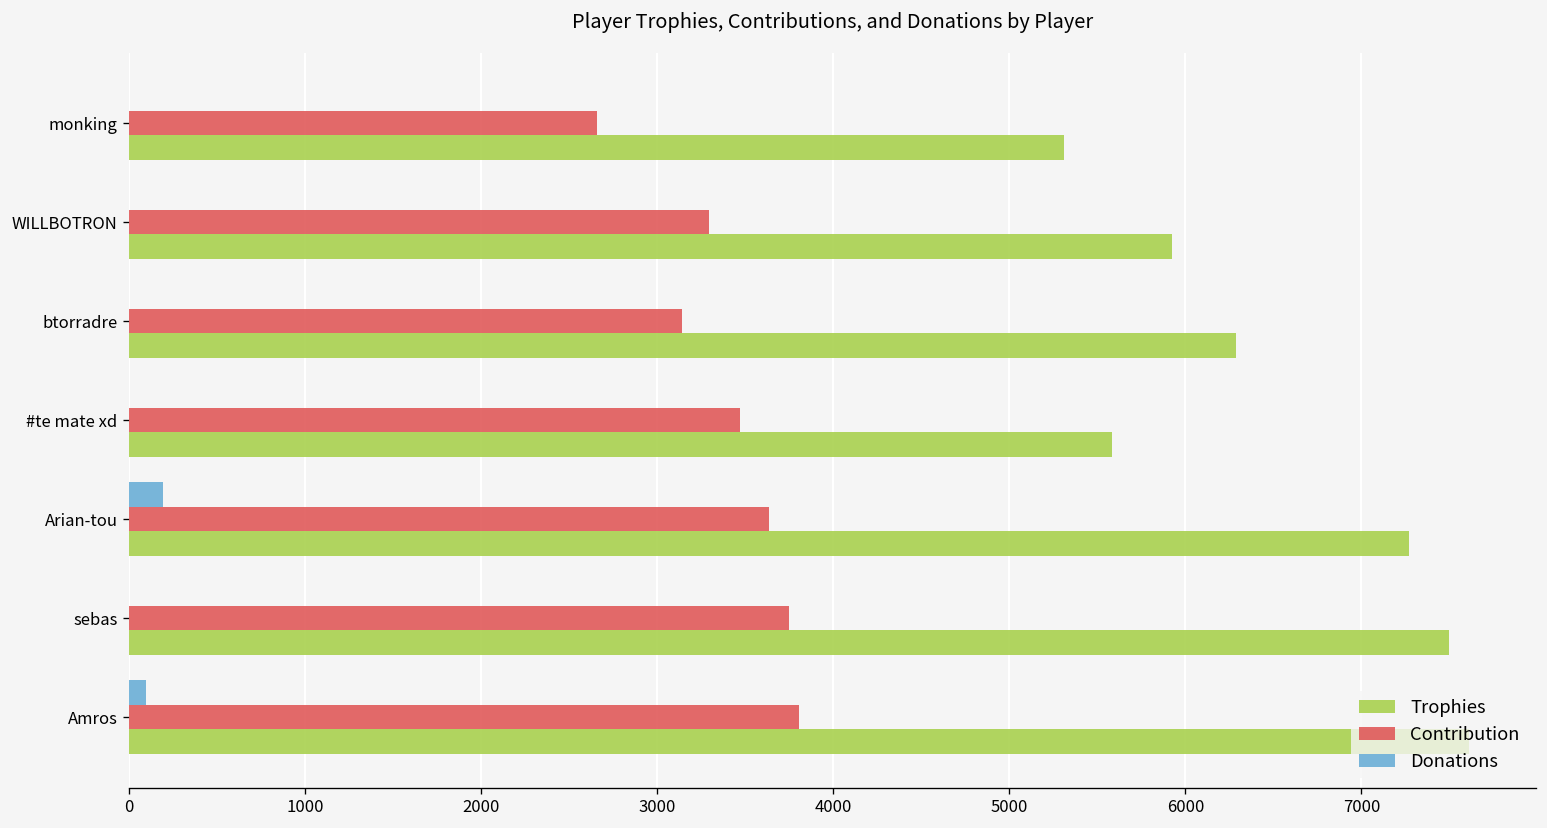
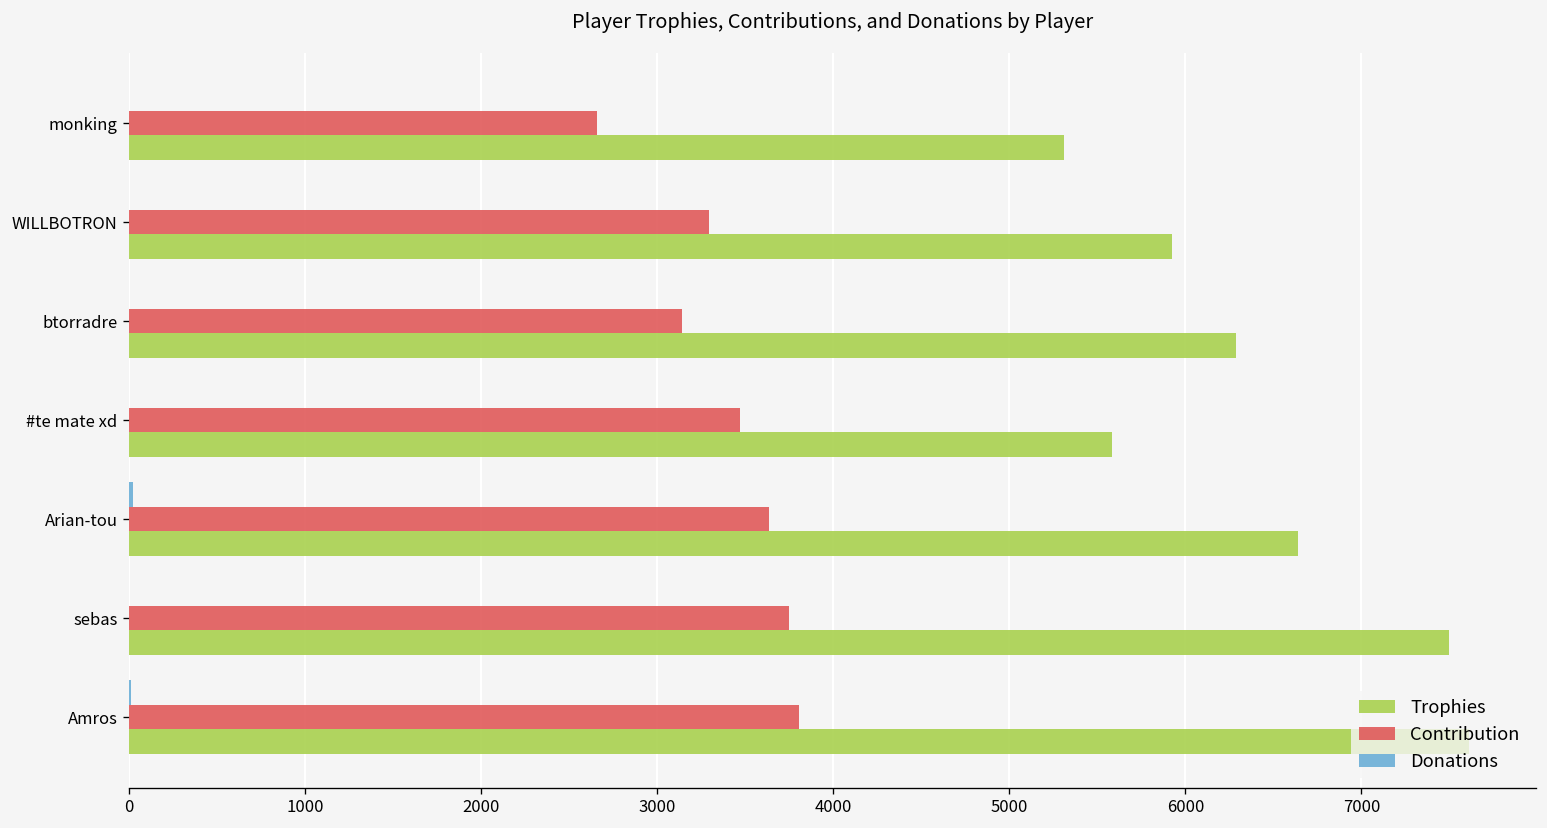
  {
    "Trophies": {
      "monking": 5310,
      "WILLBOTRON": 5920,
      "btorradre": 6290,
      "#te mate xd": 5580,
-     "Arian-tou": 7270,
+     "Arian-tou": 6640,
      "sebas": 7500
    },
    "Contribution": {
      "monking": 2660,
      "WILLBOTRON": 3300,
      "btorradre": 3140,
      "#te mate xd": 3470,
      "Arian-tou": 3640,
      "sebas": 3750,
      "Amros": 3810
    },
    "Donations": {
      "monking": 0,
      "WILLBOTRON": 0,
      "btorradre": 0,
      "#te mate xd": 0,
-     "Arian-tou": 190,
+     "Arian-tou": 20,
      "sebas": 0,
-     "Amros": 100
+     "Amros": 10
    }
  }
